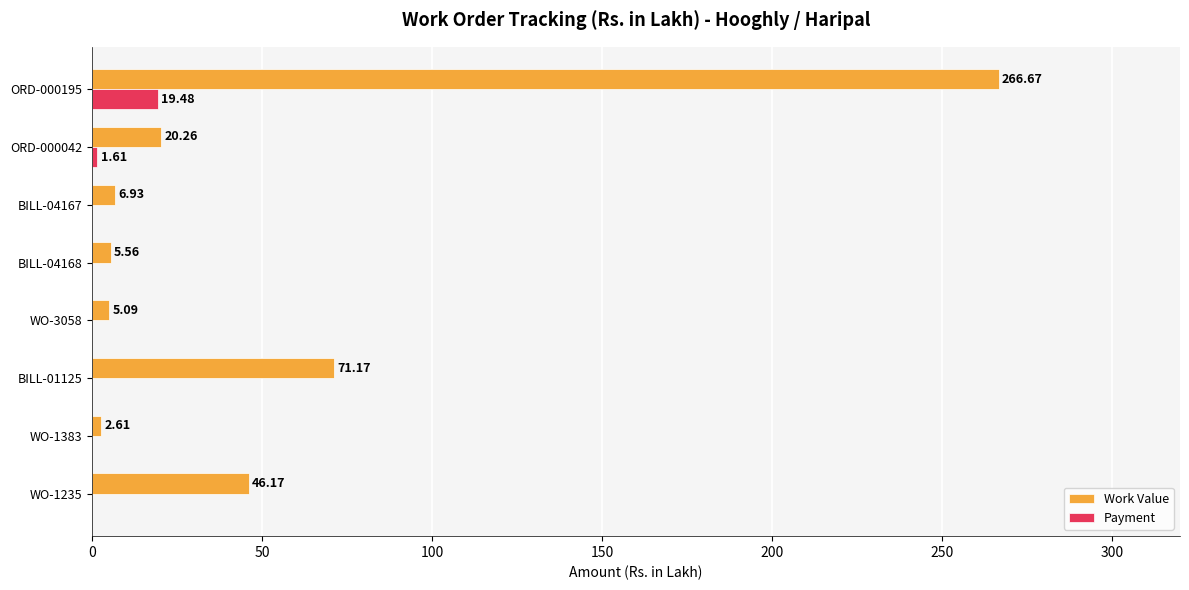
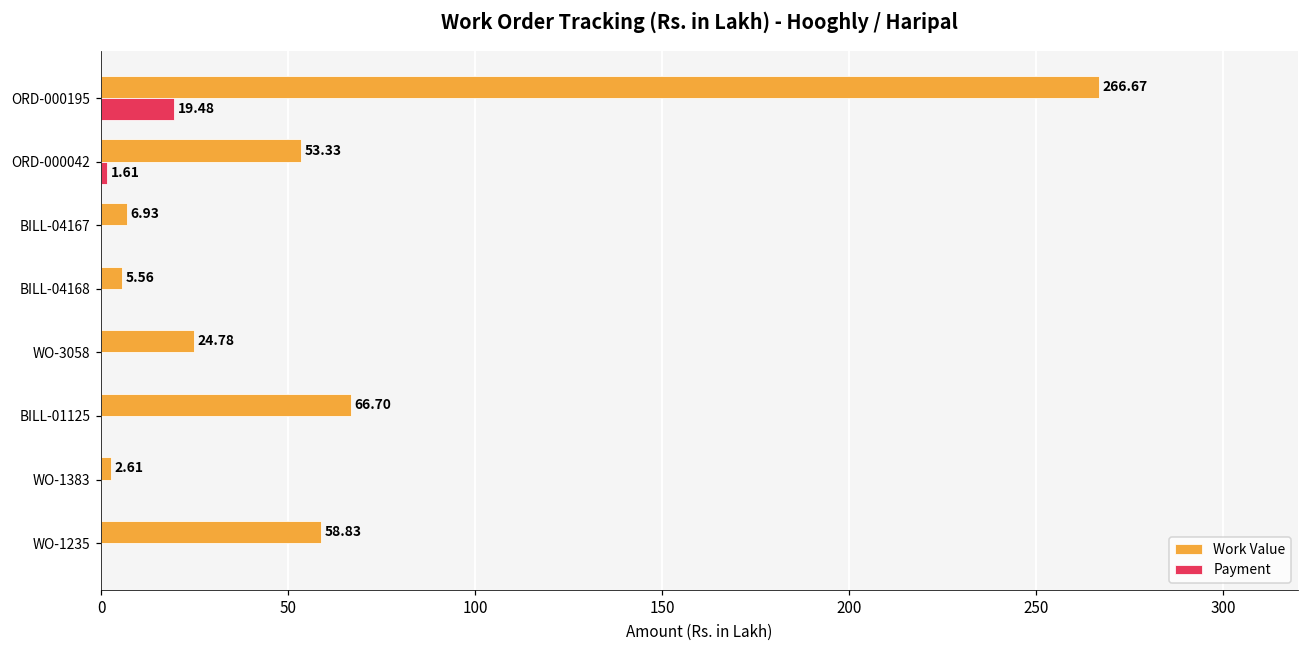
  {
    "Work Value": {
      "ORD-000195": 266.67,
-     "ORD-000042": 20.26,
+     "ORD-000042": 53.33,
      "BILL-04167": 6.93,
      "BILL-04168": 5.56,
-     "WO-3058": 5.09,
-     "BILL-01125": 71.17,
+     "WO-3058": 24.78,
+     "BILL-01125": 66.70,
      "WO-1383": 2.61,
-     "WO-1235": 46.17
+     "WO-1235": 58.83
    },
    "Payment": {
      "ORD-000195": 19.48,
      "ORD-000042": 1.61
    }
  }
